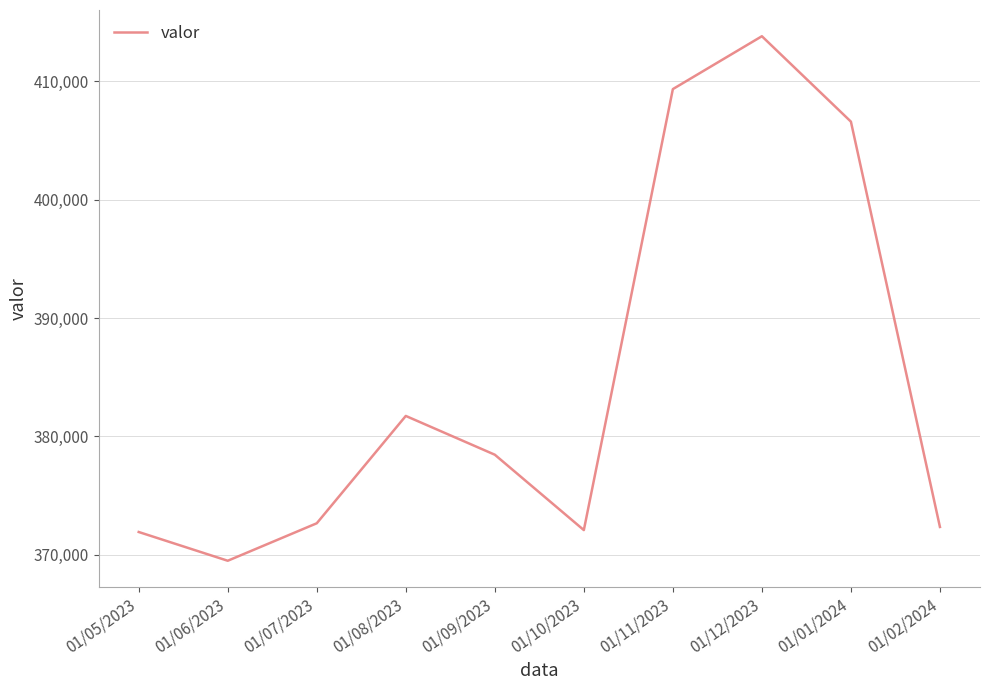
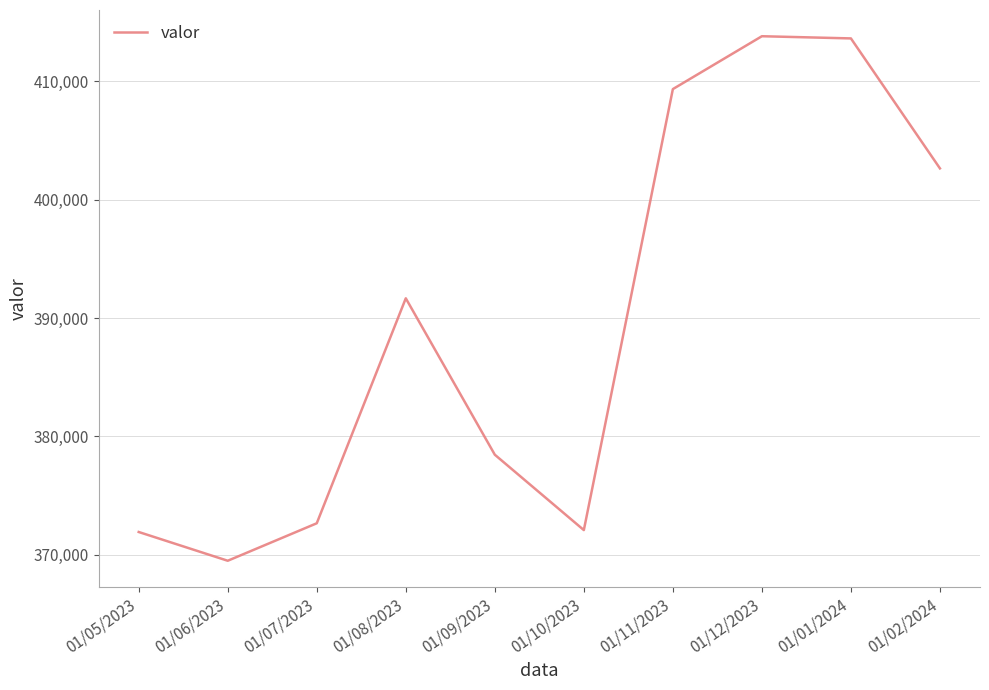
  {
    "01/05/2023": "371,900",
    "01/06/2023": "369,500",
    "01/07/2023": "372,600",
-   "01/08/2023": "381,700",
+   "01/08/2023": "391,700",
    "01/09/2023": "378,400",
    "01/10/2023": "372,100",
    "01/11/2023": "409,400",
    "01/12/2023": "413,800",
-   "01/01/2024": "406,600",
-   "01/02/2024": "372,300"
+   "01/01/2024": "413,600",
+   "01/02/2024": "402,600"
  }
